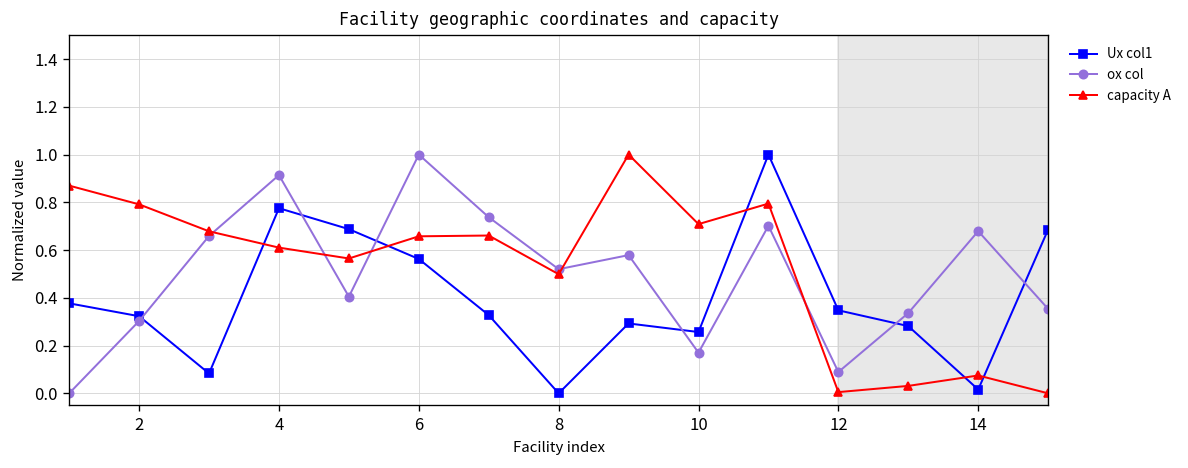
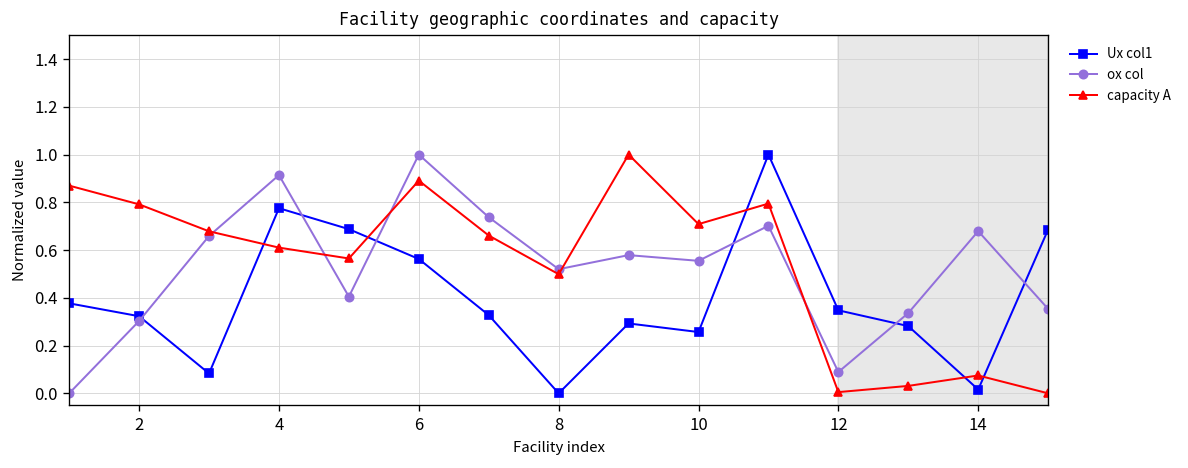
  {
    "Ux col1": {
      "2": 0.32,
      "4": 0.78,
      "6": 0.56,
      "8": 0.00,
      "10": 0.26,
      "12": 0.35,
      "14": 0.02
    },
    "ox col": {
      "2": 0.30,
      "4": 0.91,
      "6": 1.00,
      "8": 0.52,
-     "10": 0.17,
+     "10": 0.55,
      "12": 0.09,
      "14": 0.68
    },
    "capacity A": {
      "2": 0.79,
      "4": 0.61,
-     "6": 0.66,
+     "6": 0.89,
      "8": 0.50,
      "10": 0.71,
      "12": 0.01,
      "14": 0.07
    }
  }
